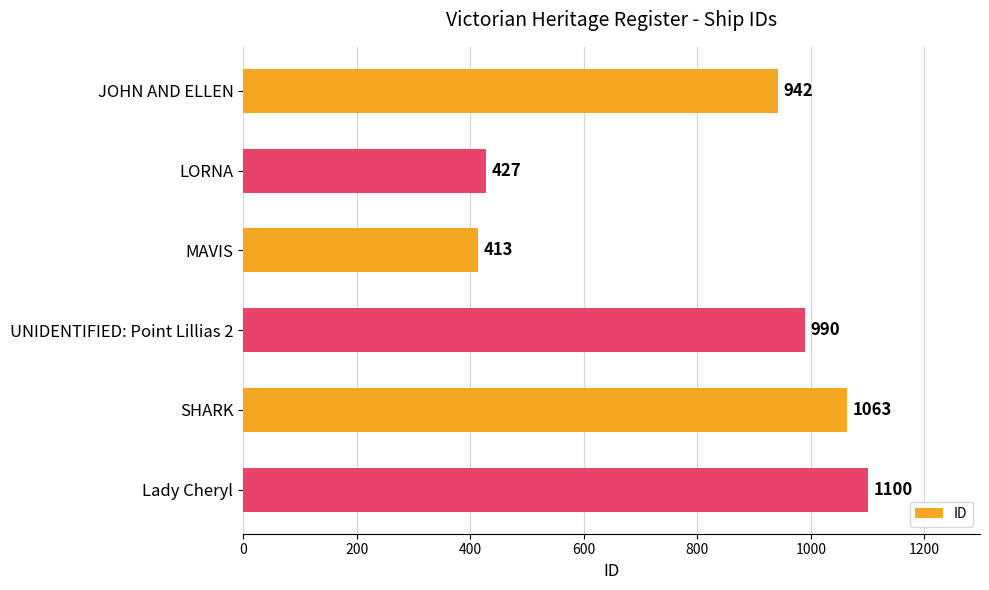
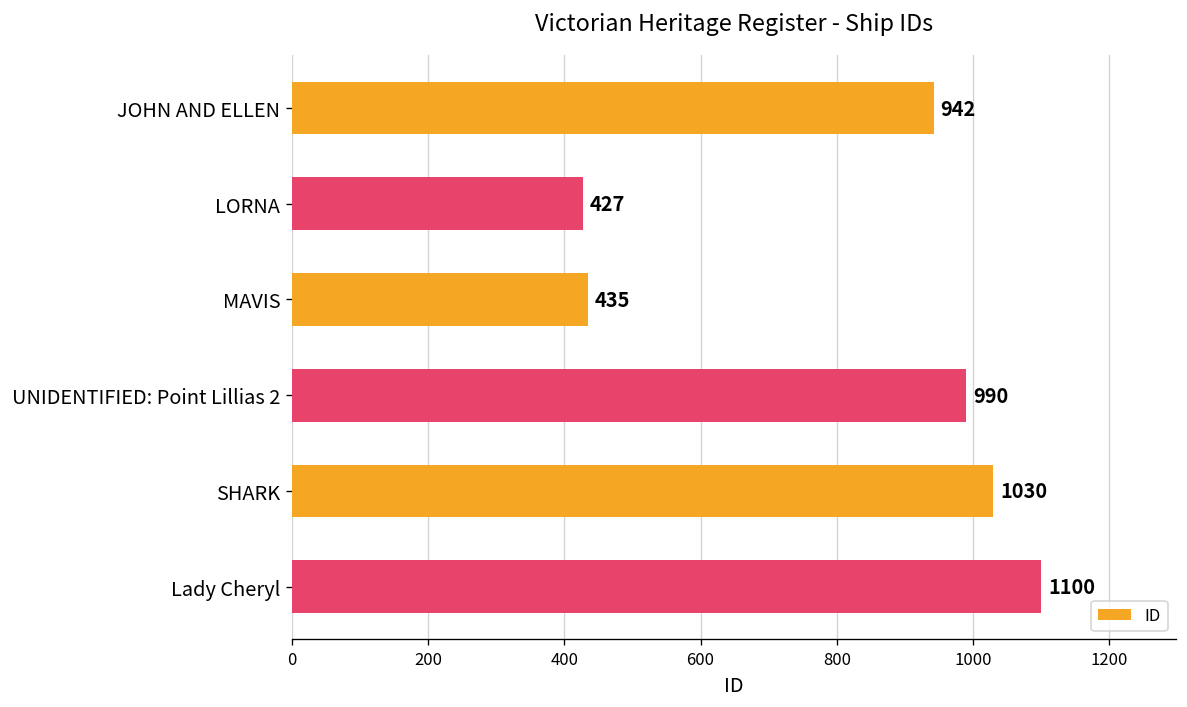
  {
    "JOHN AND ELLEN": 942,
    "LORNA": 427,
-   "MAVIS": 413,
+   "MAVIS": 435,
    "UNIDENTIFIED: Point Lillias 2": 990,
-   "SHARK": 1063,
+   "SHARK": 1030,
    "Lady Cheryl": 1100
  }
